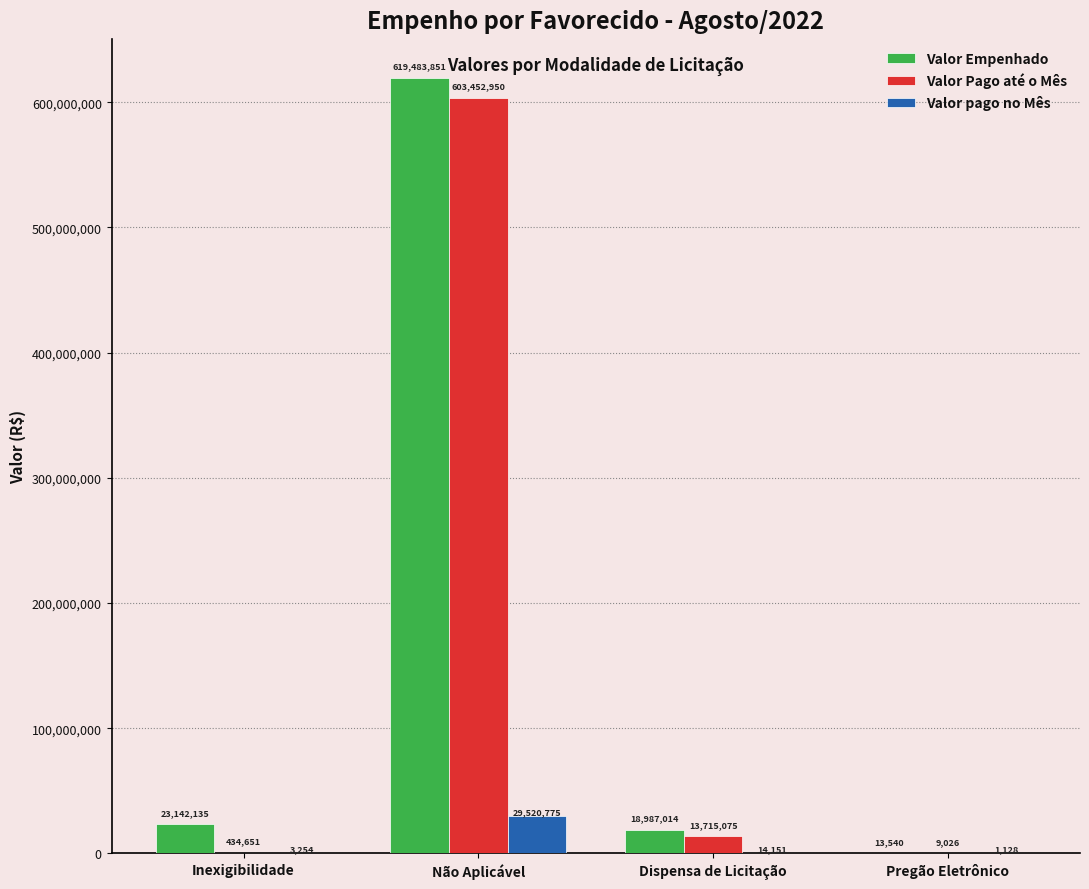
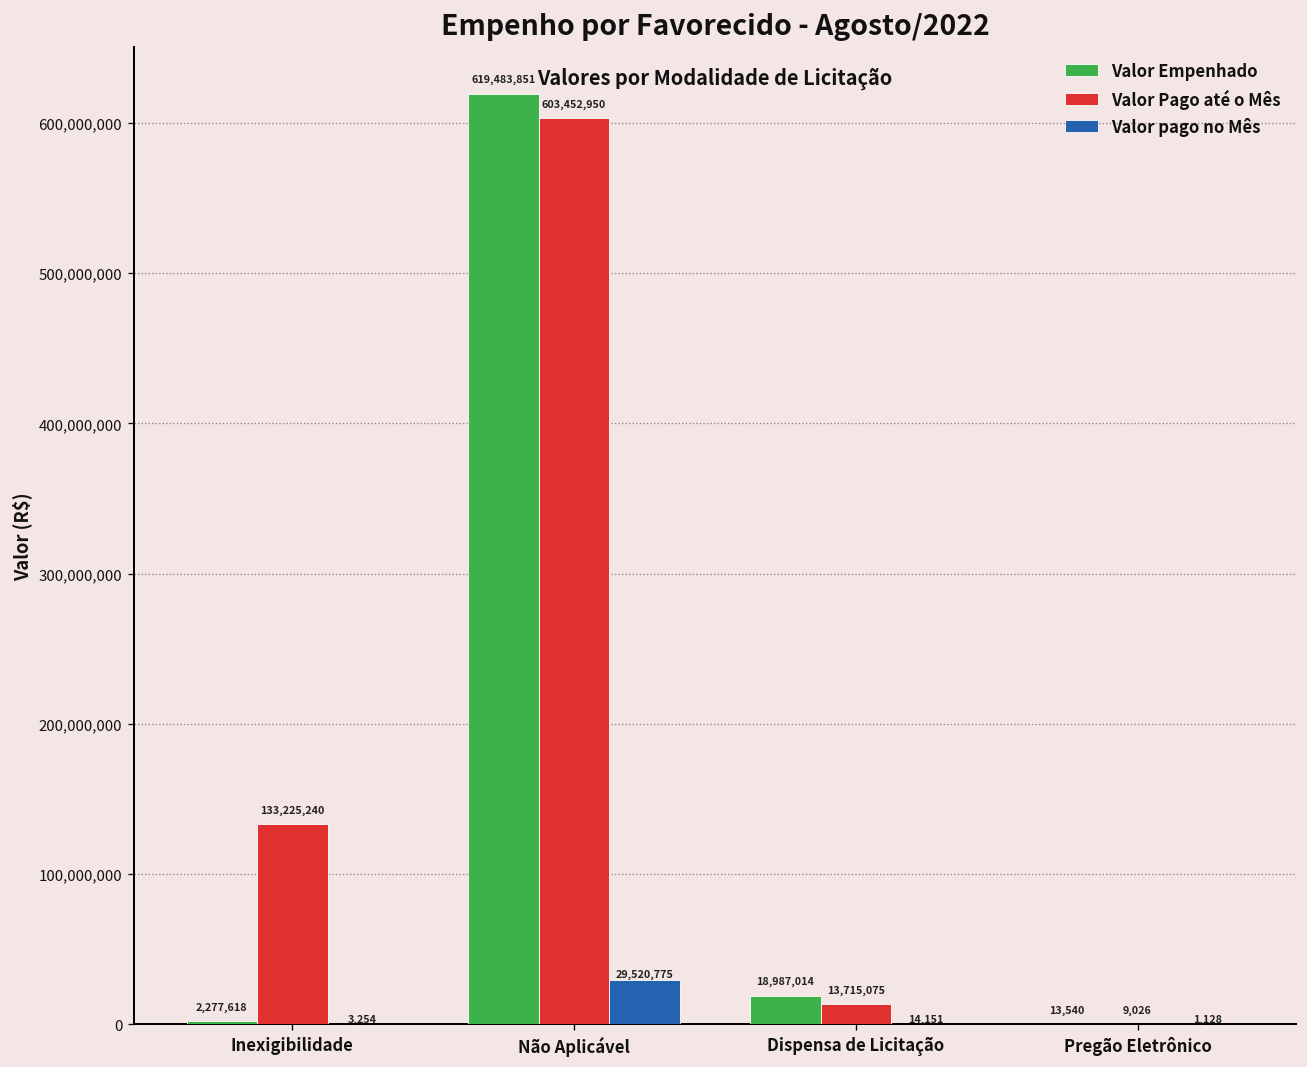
  {
    "Valor Empenhado": {
-     "Inexigibilidade": "23,142,135",
+     "Inexigibilidade": "2,277,618",
      "Não Aplicável": "619,483,851",
      "Dispensa de Licitação": "18,987,014",
      "Pregão Eletrônico": "13,540"
    },
    "Valor Pago até o Mês": {
-     "Inexigibilidade": "434,651",
+     "Inexigibilidade": "133,225,240",
      "Não Aplicável": "603,452,950",
      "Dispensa de Licitação": "13,715,075",
      "Pregão Eletrônico": "9,026"
    },
    "Valor pago no Mês": {
      "Inexigibilidade": "3,254",
      "Não Aplicável": "29,520,775",
      "Dispensa de Licitação": "14,151",
      "Pregão Eletrônico": "1,128"
    }
  }
